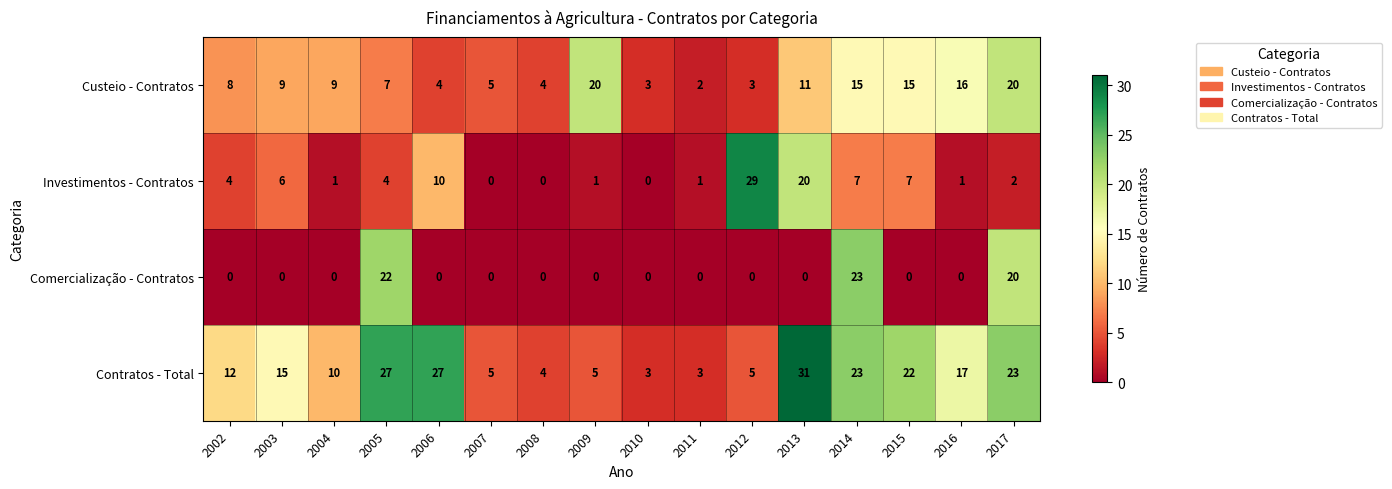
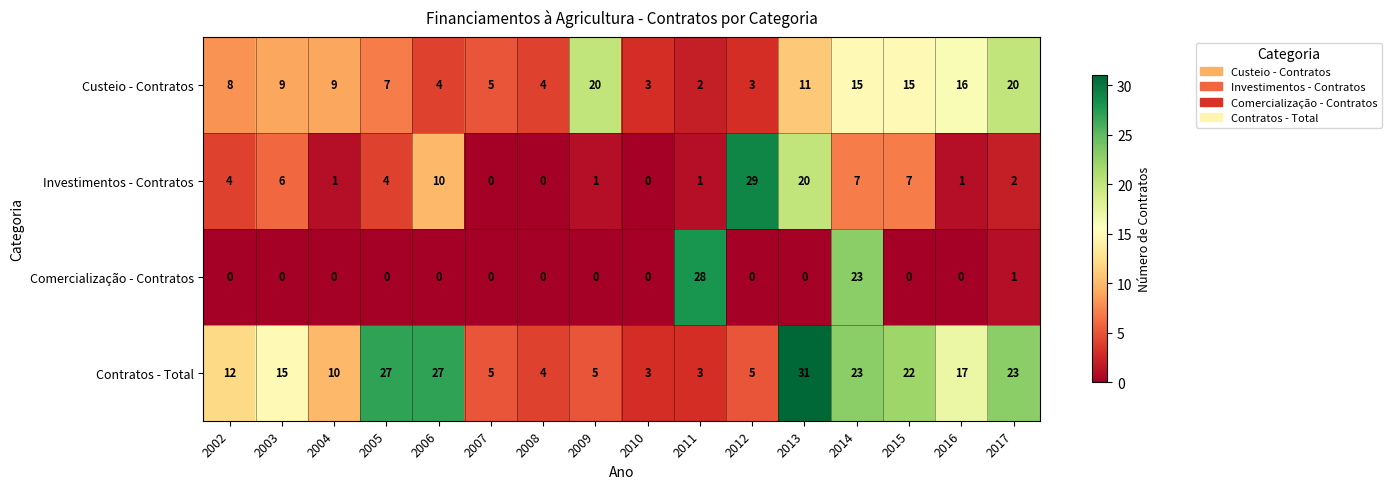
  {
    "Custeio - Contratos": {
      "2002": 8,
      "2003": 9,
      "2004": 9,
      "2005": 7,
      "2006": 4,
      "2007": 5,
      "2008": 4,
      "2009": 20,
      "2010": 3,
      "2011": 2,
      "2012": 3,
      "2013": 11,
      "2014": 15,
      "2015": 15,
      "2016": 16,
      "2017": 20
    },
    "Investimentos - Contratos": {
      "2002": 4,
      "2003": 6,
      "2004": 1,
      "2005": 4,
      "2006": 10,
      "2007": 0,
      "2008": 0,
      "2009": 1,
      "2010": 0,
      "2011": 1,
      "2012": 29,
      "2013": 20,
      "2014": 7,
      "2015": 7,
      "2016": 1,
      "2017": 2
    },
    "Comercialização - Contratos": {
      "2002": 0,
      "2003": 0,
      "2004": 0,
-     "2005": 22,
+     "2005": 0,
      "2006": 0,
      "2007": 0,
      "2008": 0,
      "2009": 0,
      "2010": 0,
-     "2011": 0,
+     "2011": 28,
      "2012": 0,
      "2013": 0,
      "2014": 23,
      "2015": 0,
      "2016": 0,
-     "2017": 20
+     "2017": 1
    },
    "Contratos - Total": {
      "2002": 12,
      "2003": 15,
      "2004": 10,
      "2005": 27,
      "2006": 27,
      "2007": 5,
      "2008": 4,
      "2009": 5,
      "2010": 3,
      "2011": 3,
      "2012": 5,
      "2013": 31,
      "2014": 23,
      "2015": 22,
      "2016": 17,
      "2017": 23
    }
  }
